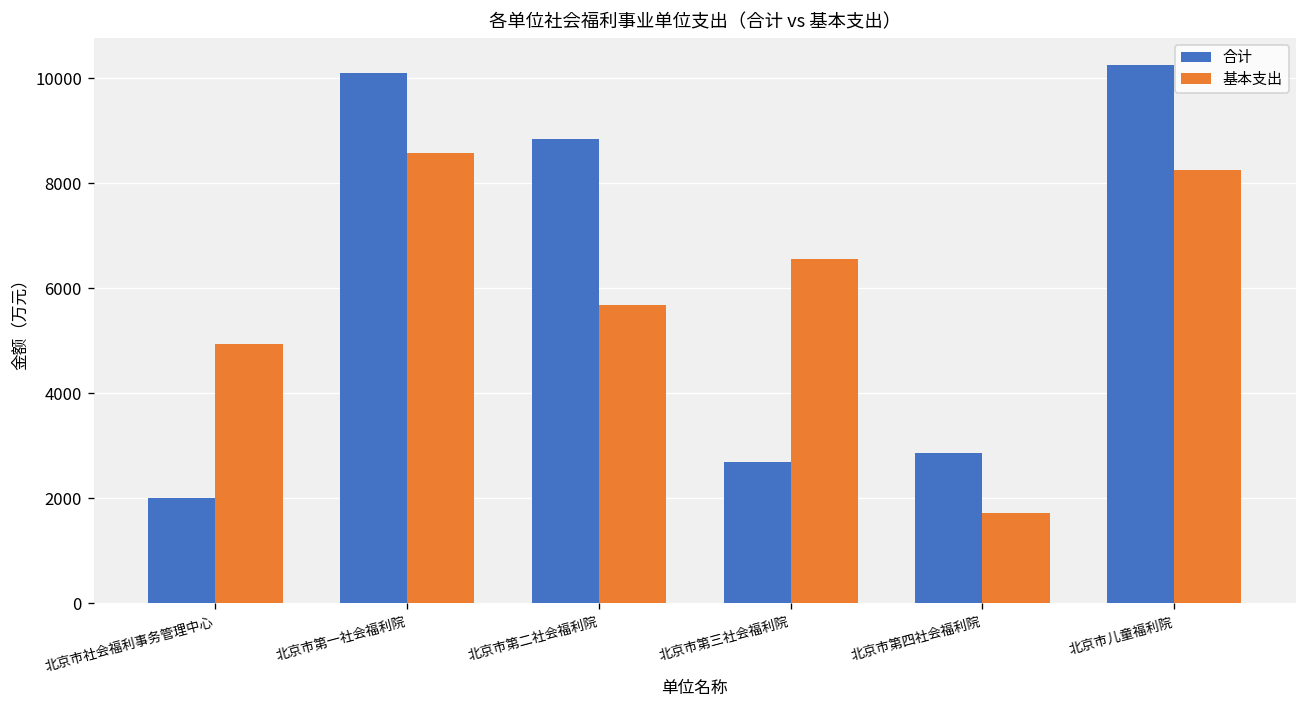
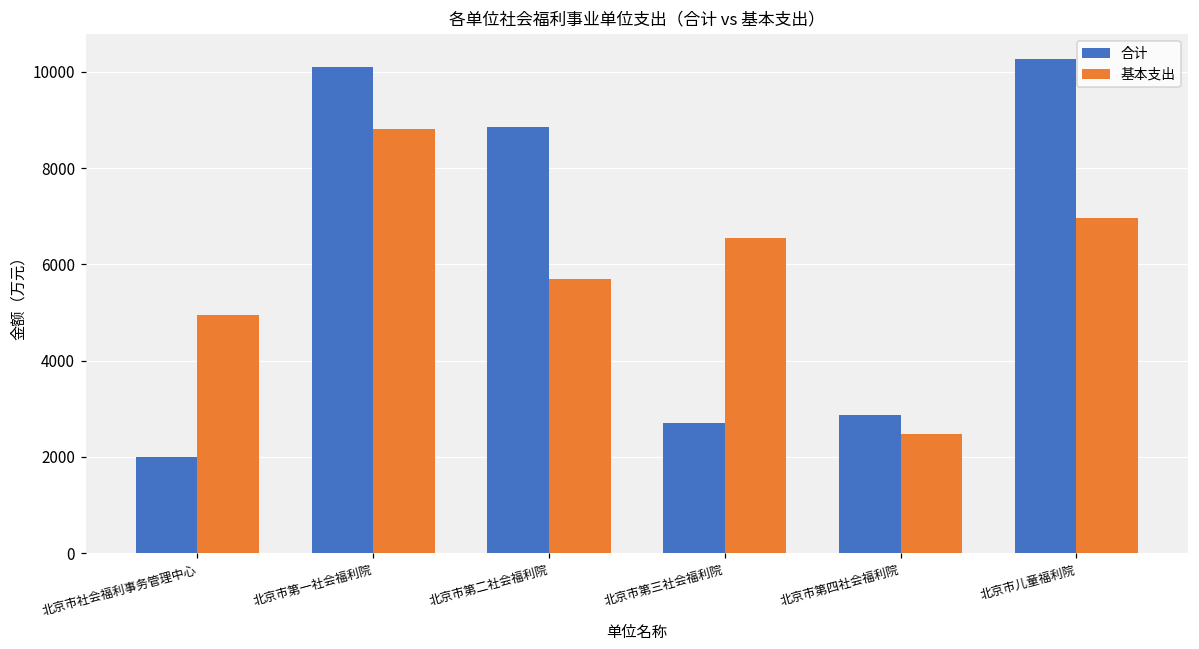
  {
    "合计": {
      "北京市社会福利事务管理中心": 2000,
      "北京市第一社会福利院": 10100,
      "北京市第二社会福利院": 8900,
      "北京市第三社会福利院": 2700,
      "北京市第四社会福利院": 2900,
      "北京市儿童福利院": 10300
    },
    "基本支出": {
      "北京市社会福利事务管理中心": 4900,
-     "北京市第一社会福利院": 8600,
+     "北京市第一社会福利院": 8800,
      "北京市第二社会福利院": 5700,
      "北京市第三社会福利院": 6600,
-     "北京市第四社会福利院": 1700,
-     "北京市儿童福利院": 8300
+     "北京市第四社会福利院": 2500,
+     "北京市儿童福利院": 7000
    }
  }
